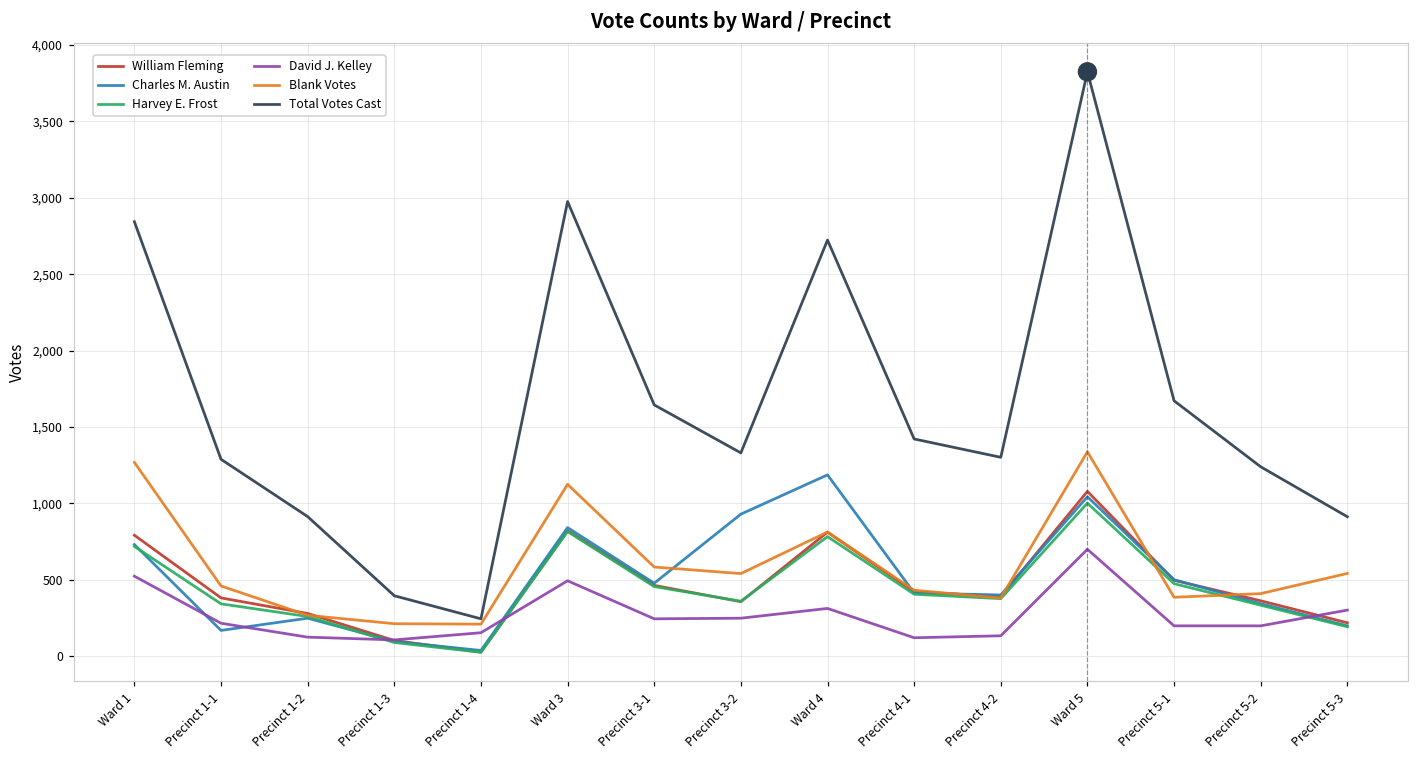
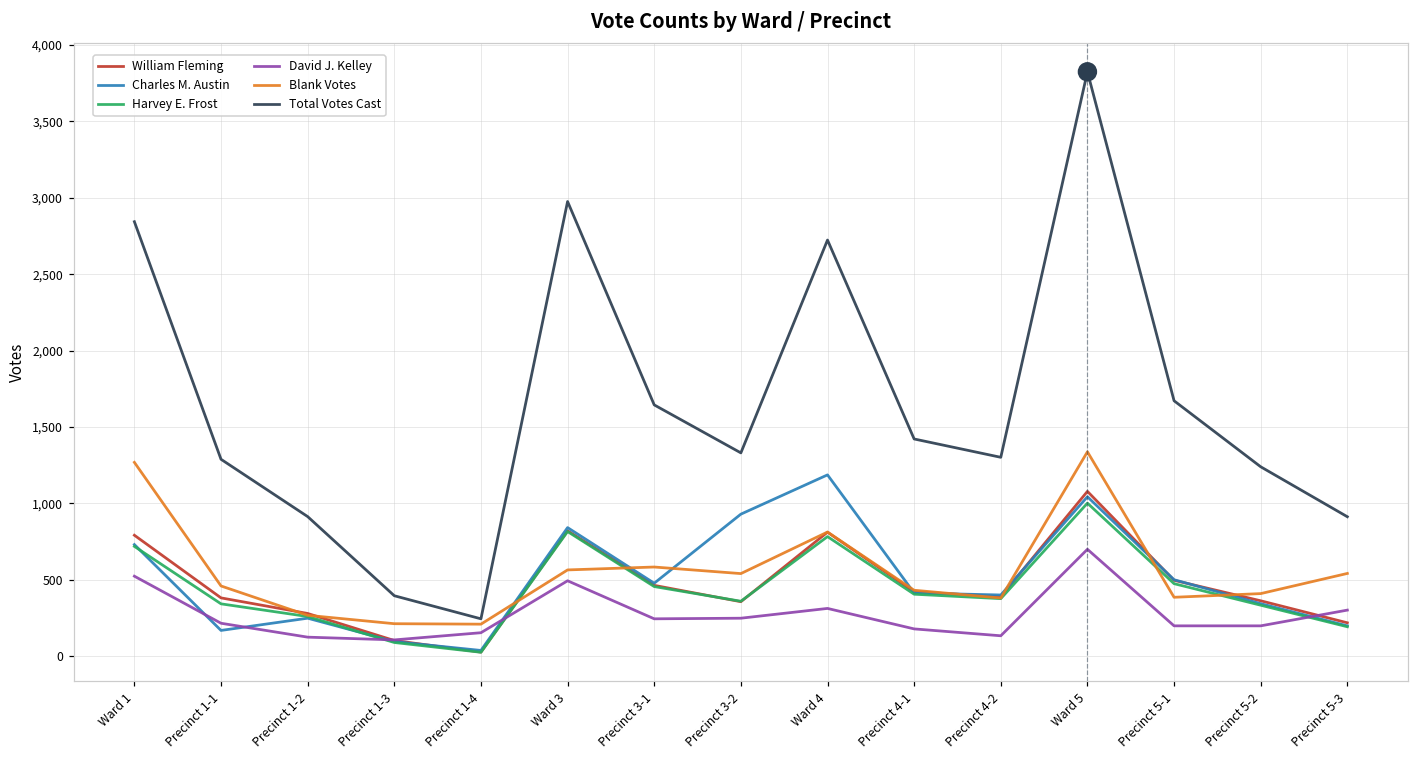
  {
    "William Fleming": {
      "Ward 1": "790",
      "Precinct 1-1": "380",
      "Ward 5": "1,080",
      "Precinct 5-2": "360",
      "Precinct 5-3": "220"
    },
    "Charles M. Austin": {
      "Precinct 1-1": "170",
      "Ward 3": "840",
      "Precinct 3-2": "930",
      "Ward 4": "1,190",
      "Ward 5": "1,040"
    },
    "Harvey E. Frost": {
      "Precinct 1-1": "340",
      "Ward 4": "780",
      "Ward 5": "1,000",
      "Precinct 5-1": "480"
    },
    "David J. Kelley": {
      "Ward 1": "520",
      "Precinct 1-1": "220",
      "Precinct 1-2": "130",
      "Precinct 1-4": "150",
      "Ward 3": "490",
      "Precinct 3-1": "250",
      "Precinct 3-2": "250",
      "Ward 4": "310",
-     "Precinct 4-1": "120",
+     "Precinct 4-1": "180",
      "Precinct 4-2": "130",
      "Ward 5": "700",
      "Precinct 5-1": "200",
      "Precinct 5-2": "200",
      "Precinct 5-3": "300"
    },
    "Blank Votes": {
      "Ward 1": "1,270",
      "Precinct 1-1": "460",
      "Precinct 1-3": "210",
      "Precinct 1-4": "210",
-     "Ward 3": "1,130",
+     "Ward 3": "570",
      "Precinct 3-1": "580",
      "Precinct 3-2": "540",
      "Ward 5": "1,340",
      "Precinct 5-1": "390",
      "Precinct 5-2": "410",
      "Precinct 5-3": "540"
    }
  }
